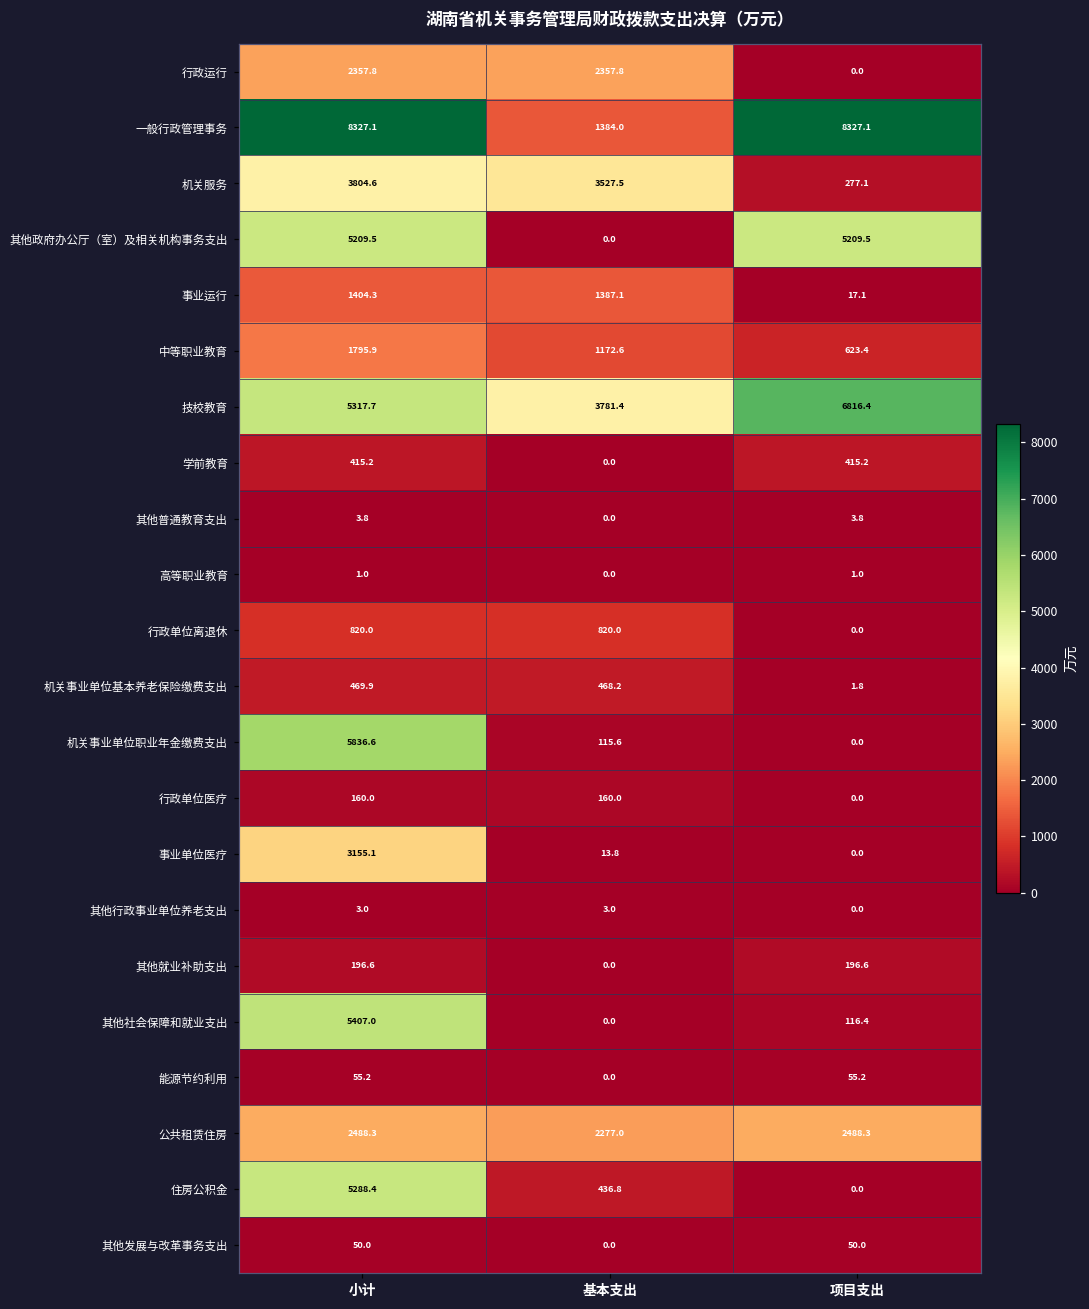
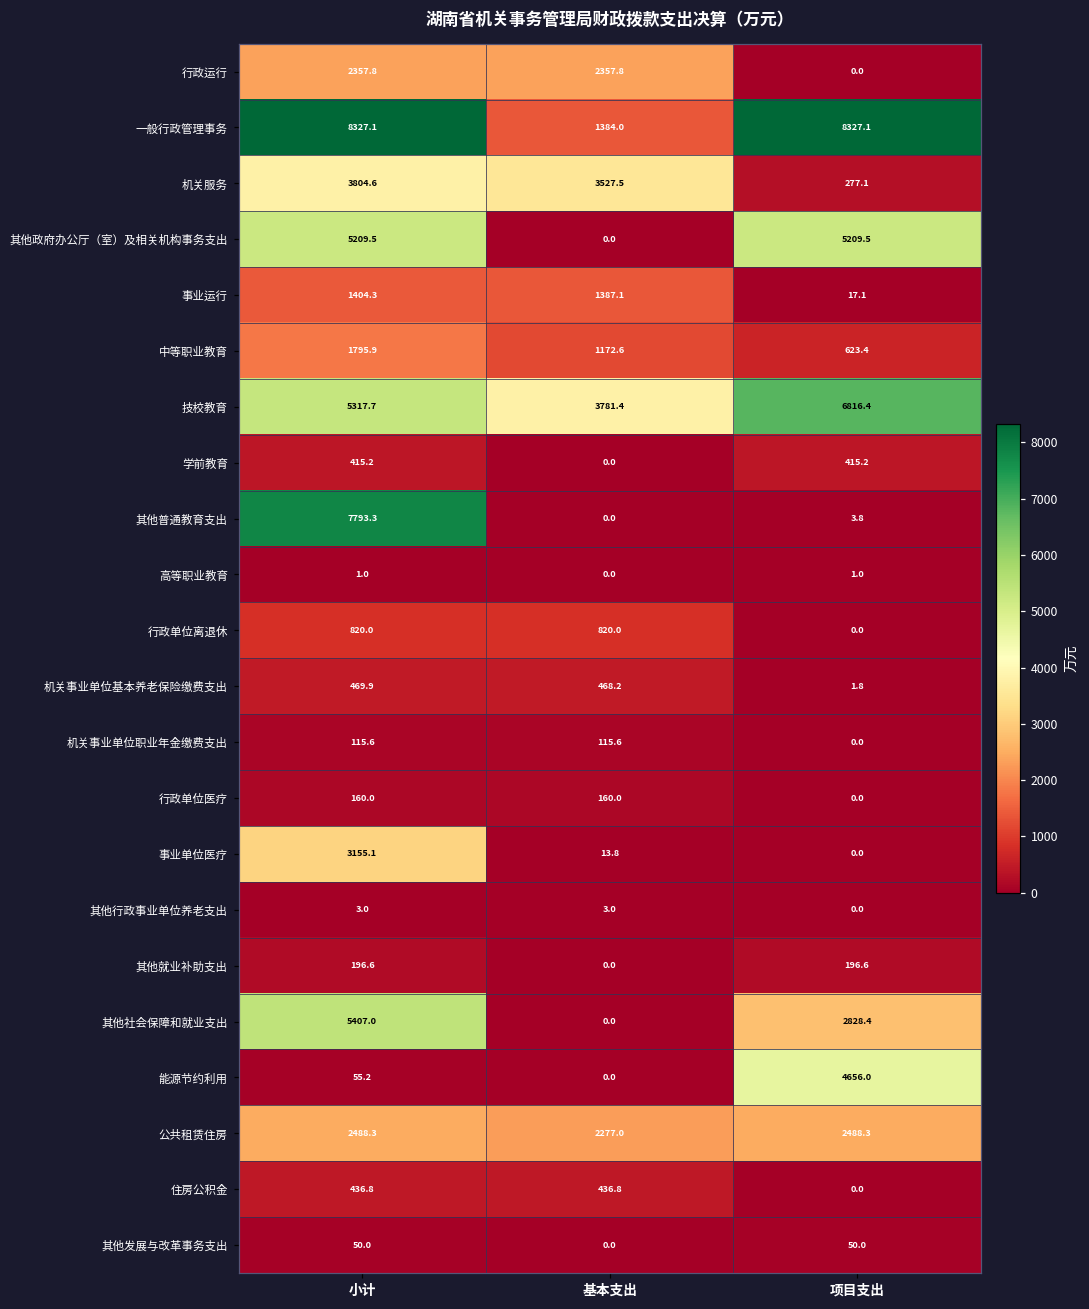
  {
    "行政运行": {
      "小计": 2357.8,
      "基本支出": 2357.8,
      "项目支出": 0.0
    },
    "一般行政管理事务": {
      "小计": 8327.1,
      "基本支出": 1384.0,
      "项目支出": 8327.1
    },
    "机关服务": {
      "小计": 3804.6,
      "基本支出": 3527.5,
      "项目支出": 277.1
    },
    "其他政府办公厅（室）及相关机构事务支出": {
      "小计": 5209.5,
      "基本支出": 0.0,
      "项目支出": 5209.5
    },
    "事业运行": {
      "小计": 1404.3,
      "基本支出": 1387.1,
      "项目支出": 17.1
    },
    "中等职业教育": {
      "小计": 1795.9,
      "基本支出": 1172.6,
      "项目支出": 623.4
    },
    "技校教育": {
      "小计": 5317.7,
      "基本支出": 3781.4,
      "项目支出": 6816.4
    },
    "学前教育": {
      "小计": 415.2,
      "基本支出": 0.0,
      "项目支出": 415.2
    },
    "其他普通教育支出": {
-     "小计": 3.8,
+     "小计": 7793.3,
      "基本支出": 0.0,
      "项目支出": 3.8
    },
    "高等职业教育": {
      "小计": 1.0,
      "基本支出": 0.0,
      "项目支出": 1.0
    },
    "行政单位离退休": {
      "小计": 820.0,
      "基本支出": 820.0,
      "项目支出": 0.0
    },
    "机关事业单位基本养老保险缴费支出": {
      "小计": 469.9,
      "基本支出": 468.2,
      "项目支出": 1.8
    },
    "机关事业单位职业年金缴费支出": {
-     "小计": 5836.6,
+     "小计": 115.6,
      "基本支出": 115.6,
      "项目支出": 0.0
    },
    "行政单位医疗": {
      "小计": 160.0,
      "基本支出": 160.0,
      "项目支出": 0.0
    },
    "事业单位医疗": {
      "小计": 3155.1,
      "基本支出": 13.8,
      "项目支出": 0.0
    },
    "其他行政事业单位养老支出": {
      "小计": 3.0,
      "基本支出": 3.0,
      "项目支出": 0.0
    },
    "其他就业补助支出": {
      "小计": 196.6,
      "基本支出": 0.0,
      "项目支出": 196.6
    },
    "其他社会保障和就业支出": {
      "小计": 5407.0,
      "基本支出": 0.0,
-     "项目支出": 116.4
+     "项目支出": 2828.4
    },
    "能源节约利用": {
      "小计": 55.2,
      "基本支出": 0.0,
-     "项目支出": 55.2
+     "项目支出": 4656.0
    },
    "公共租赁住房": {
      "小计": 2488.3,
      "基本支出": 2277.0,
      "项目支出": 2488.3
    },
    "住房公积金": {
-     "小计": 5288.4,
+     "小计": 436.8,
      "基本支出": 436.8,
      "项目支出": 0.0
    },
    "其他发展与改革事务支出": {
      "小计": 50.0,
      "基本支出": 0.0,
      "项目支出": 50.0
    }
  }
